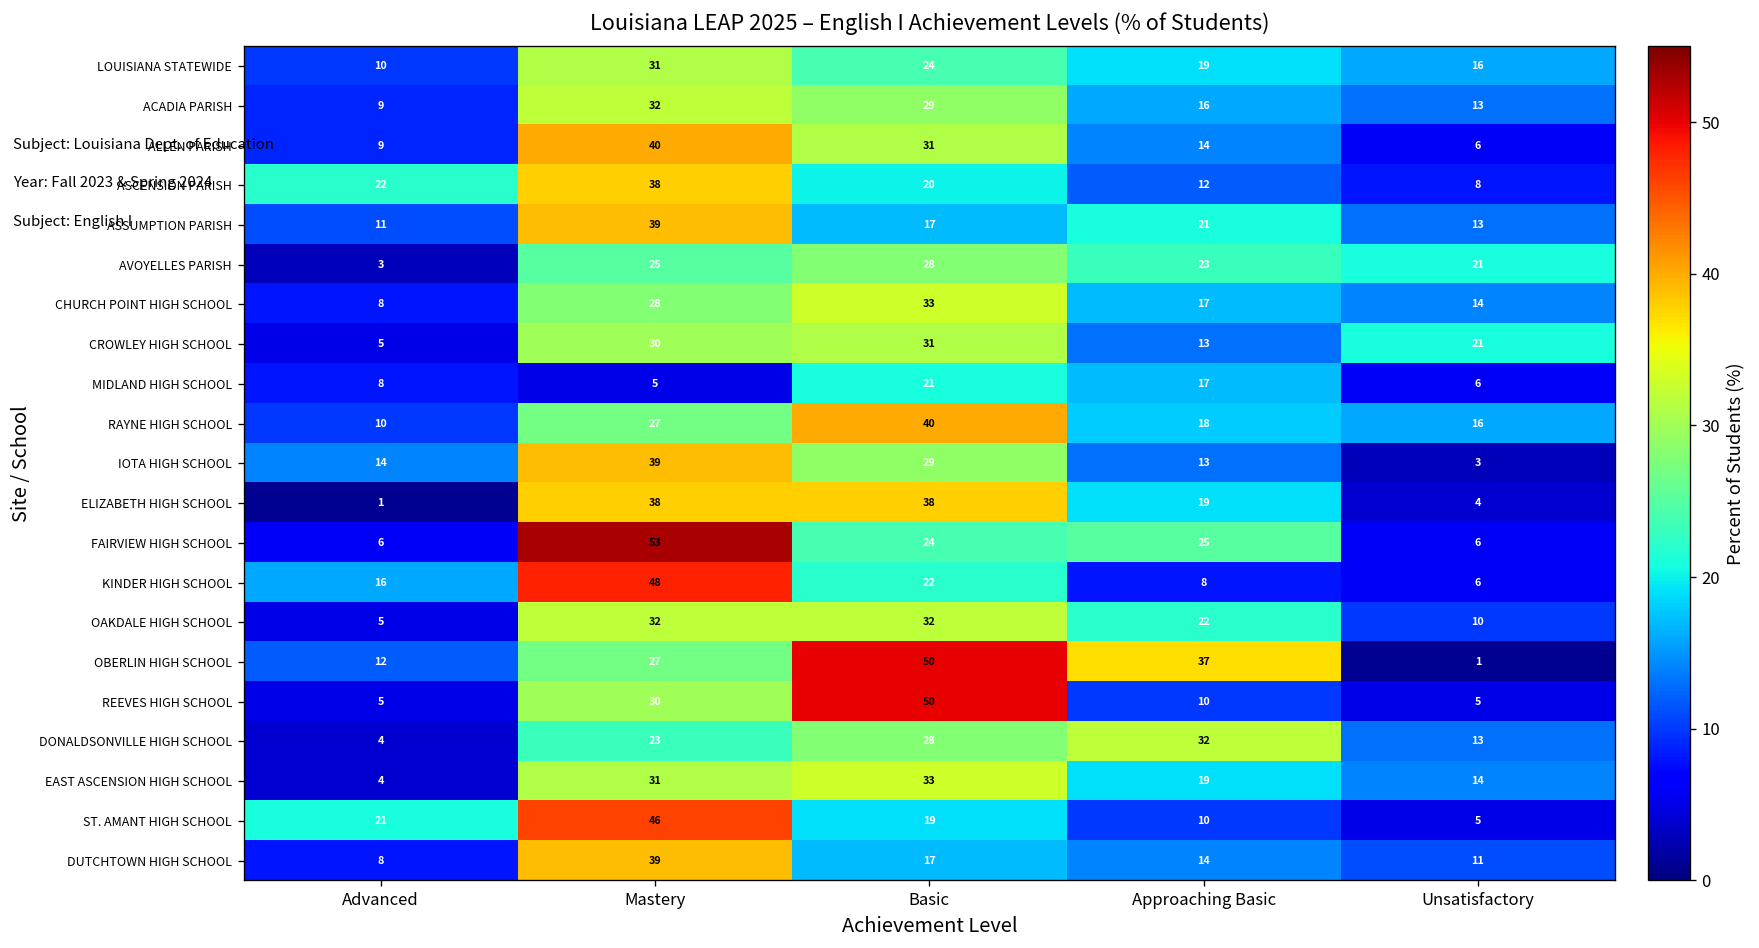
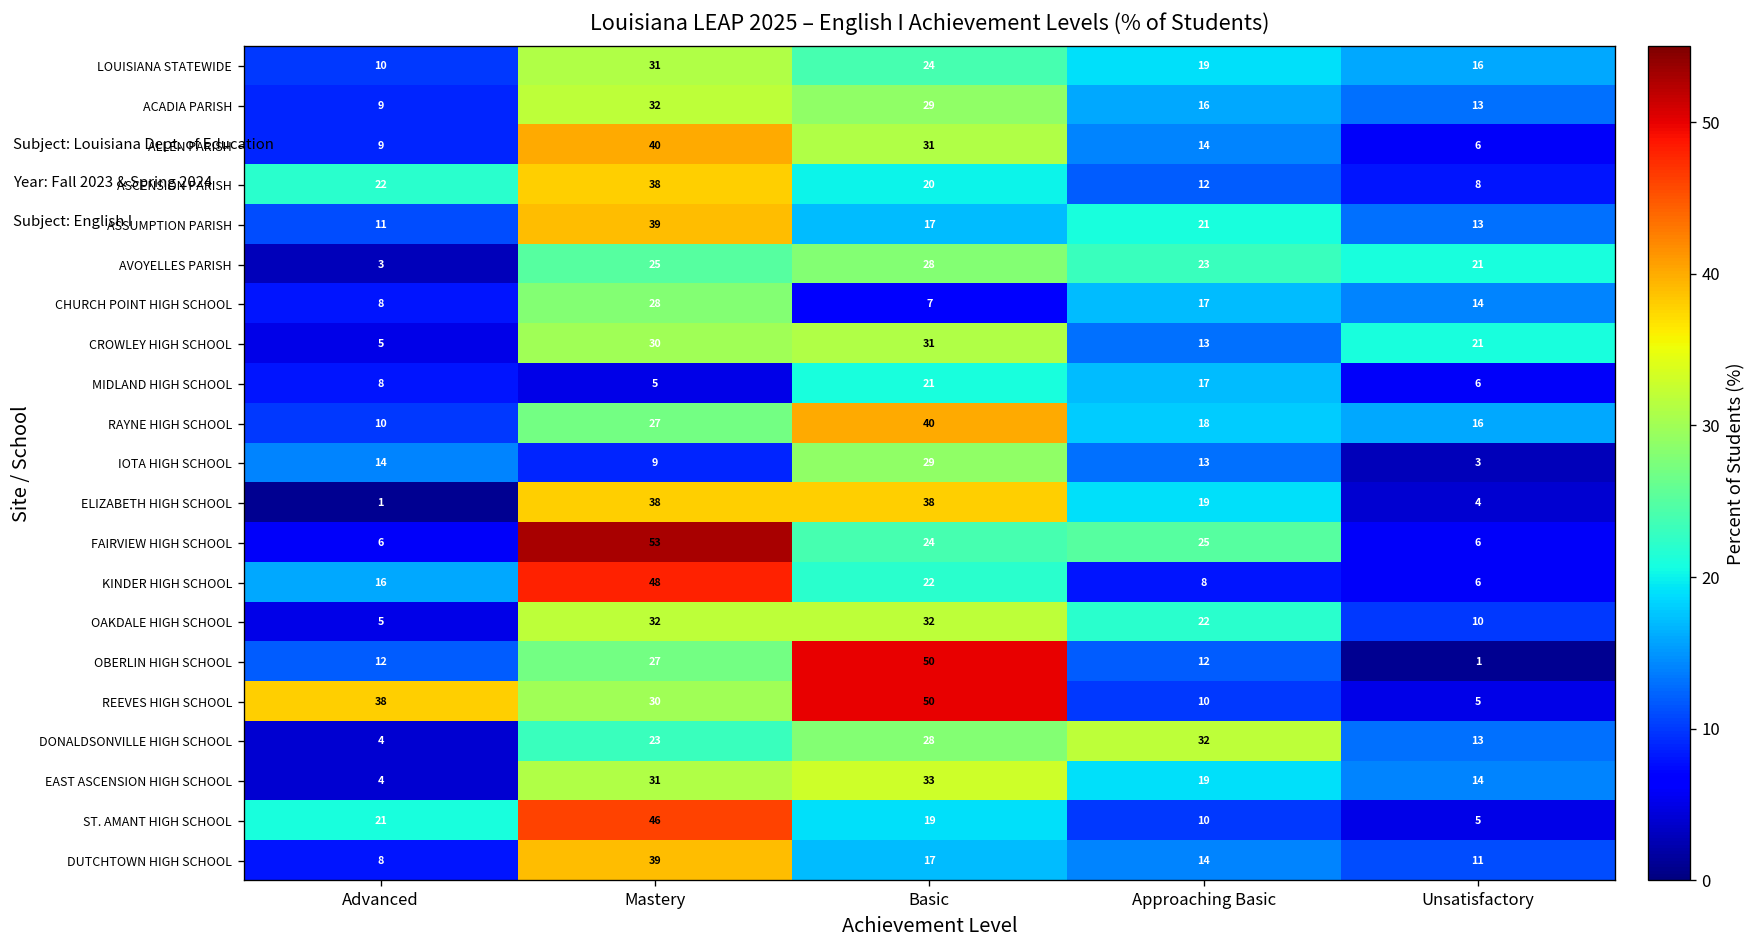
  {
    "LOUISIANA STATEWIDE": {
      "Advanced": 10,
      "Mastery": 31,
      "Basic": 24,
      "Approaching Basic": 19,
      "Unsatisfactory": 16
    },
    "ACADIA PARISH": {
      "Advanced": 9,
      "Mastery": 32,
      "Basic": 29,
      "Approaching Basic": 16,
      "Unsatisfactory": 13
    },
    "ALLEN PARISH": {
      "Advanced": 9,
      "Mastery": 40,
      "Basic": 31,
      "Approaching Basic": 14,
      "Unsatisfactory": 6
    },
    "ASCENSION PARISH": {
      "Advanced": 22,
      "Mastery": 38,
      "Basic": 20,
      "Approaching Basic": 12,
      "Unsatisfactory": 8
    },
    "ASSUMPTION PARISH": {
      "Advanced": 11,
      "Mastery": 39,
      "Basic": 17,
      "Approaching Basic": 21,
      "Unsatisfactory": 13
    },
    "AVOYELLES PARISH": {
      "Advanced": 3,
      "Mastery": 25,
      "Basic": 28,
      "Approaching Basic": 23,
      "Unsatisfactory": 21
    },
    "CHURCH POINT HIGH SCHOOL": {
      "Advanced": 8,
      "Mastery": 28,
-     "Basic": 33,
+     "Basic": 7,
      "Approaching Basic": 17,
      "Unsatisfactory": 14
    },
    "CROWLEY HIGH SCHOOL": {
      "Advanced": 5,
      "Mastery": 30,
      "Basic": 31,
      "Approaching Basic": 13,
      "Unsatisfactory": 21
    },
    "MIDLAND HIGH SCHOOL": {
      "Advanced": 8,
      "Mastery": 5,
      "Basic": 21,
      "Approaching Basic": 17,
      "Unsatisfactory": 6
    },
    "RAYNE HIGH SCHOOL": {
      "Advanced": 10,
      "Mastery": 27,
      "Basic": 40,
      "Approaching Basic": 18,
      "Unsatisfactory": 16
    },
    "IOTA HIGH SCHOOL": {
      "Advanced": 14,
-     "Mastery": 39,
+     "Mastery": 9,
      "Basic": 29,
      "Approaching Basic": 13,
      "Unsatisfactory": 3
    },
    "ELIZABETH HIGH SCHOOL": {
      "Advanced": 1,
      "Mastery": 38,
      "Basic": 38,
      "Approaching Basic": 19,
      "Unsatisfactory": 4
    },
    "FAIRVIEW HIGH SCHOOL": {
      "Advanced": 6,
      "Mastery": 53,
      "Basic": 24,
      "Approaching Basic": 25,
      "Unsatisfactory": 6
    },
    "KINDER HIGH SCHOOL": {
      "Advanced": 16,
      "Mastery": 48,
      "Basic": 22,
      "Approaching Basic": 8,
      "Unsatisfactory": 6
    },
    "OAKDALE HIGH SCHOOL": {
      "Advanced": 5,
      "Mastery": 32,
      "Basic": 32,
      "Approaching Basic": 22,
      "Unsatisfactory": 10
    },
    "OBERLIN HIGH SCHOOL": {
      "Advanced": 12,
      "Mastery": 27,
      "Basic": 50,
-     "Approaching Basic": 37,
+     "Approaching Basic": 12,
      "Unsatisfactory": 1
    },
    "REEVES HIGH SCHOOL": {
-     "Advanced": 5,
+     "Advanced": 38,
      "Mastery": 30,
      "Basic": 50,
      "Approaching Basic": 10,
      "Unsatisfactory": 5
    },
    "DONALDSONVILLE HIGH SCHOOL": {
      "Advanced": 4,
      "Mastery": 23,
      "Basic": 28,
      "Approaching Basic": 32,
      "Unsatisfactory": 13
    },
    "EAST ASCENSION HIGH SCHOOL": {
      "Advanced": 4,
      "Mastery": 31,
      "Basic": 33,
      "Approaching Basic": 19,
      "Unsatisfactory": 14
    },
    "ST. AMANT HIGH SCHOOL": {
      "Advanced": 21,
      "Mastery": 46,
      "Basic": 19,
      "Approaching Basic": 10,
      "Unsatisfactory": 5
    },
    "DUTCHTOWN HIGH SCHOOL": {
      "Advanced": 8,
      "Mastery": 39,
      "Basic": 17,
      "Approaching Basic": 14,
      "Unsatisfactory": 11
    }
  }
